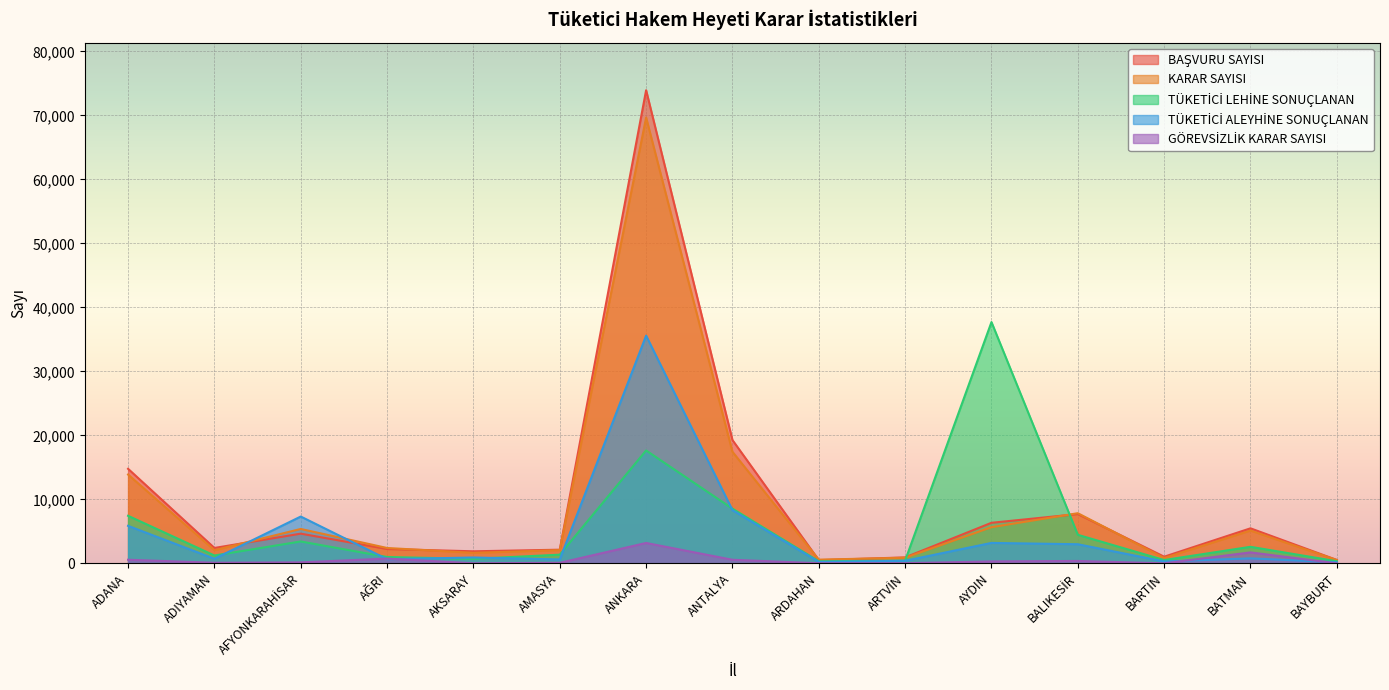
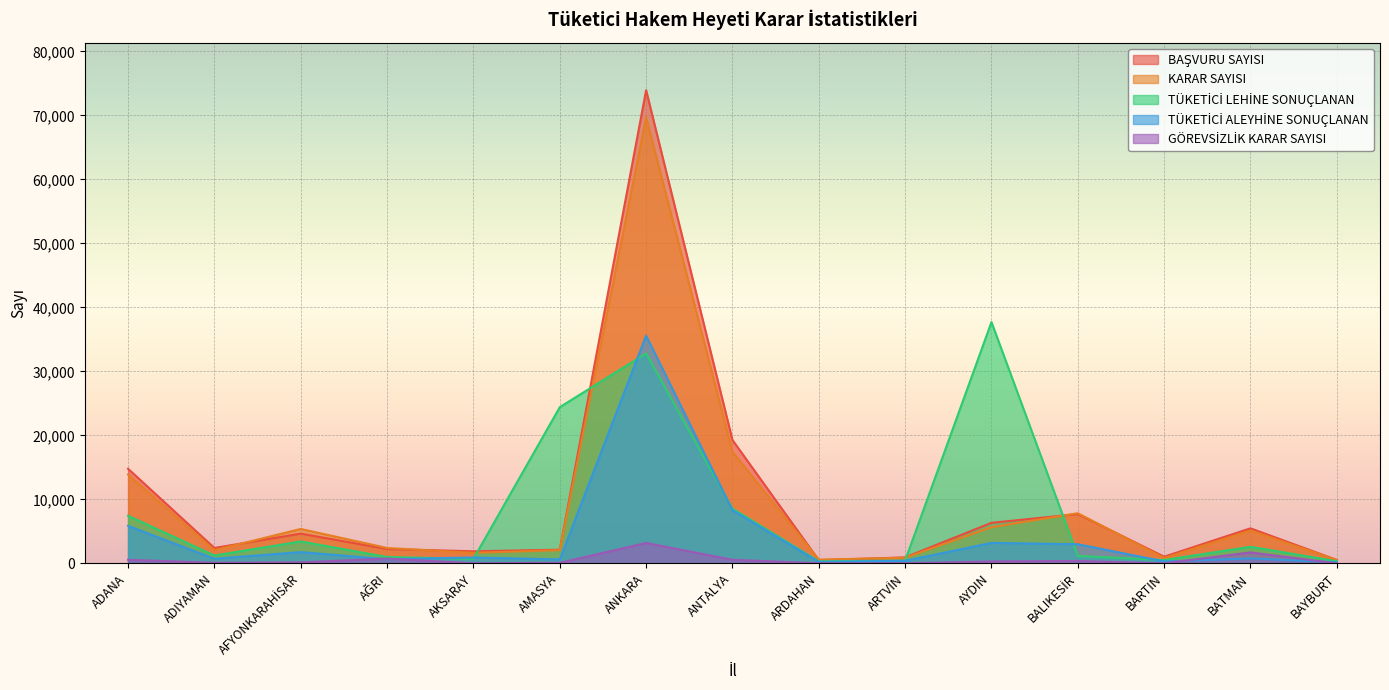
  {
    "TÜKETİCİ LEHİNE SONUÇLANAN": {
      "ADANA": "7,000",
      "ADIYAMAN": "1,000",
      "AFYONKARAHİSAR": "3,000",
-     "AMASYA": "1,000",
-     "ANKARA": "18,000",
+     "AMASYA": "24,000",
+     "ANKARA": "33,000",
      "AYDIN": "38,000",
-     "BALIKESİR": "4,000",
+     "BALIKESİR": "1,000",
      "BATMAN": "3,000"
    },
    "TÜKETİCİ ALEYHİNE SONUÇLANAN": {
      "ADANA": "6,000",
      "ADIYAMAN": "1,000",
-     "AFYONKARAHİSAR": "7,000",
+     "AFYONKARAHİSAR": "2,000",
      "AMASYA": "1,000",
      "ANKARA": "36,000",
      "AYDIN": "3,000",
      "BALIKESİR": "3,000",
      "BATMAN": "1,000"
    },
    "GÖREVSİZLİK KARAR SAYISI": {
      "ADANA": "1,000",
      "ADIYAMAN": "0",
      "AFYONKARAHİSAR": "0",
      "AKSARAY": "0",
      "AMASYA": "0",
      "ANKARA": "3,000",
      "ANTALYA": "1,000",
      "AYDIN": "0",
      "BALIKESİR": "0",
      "BATMAN": "2,000"
    }
  }
